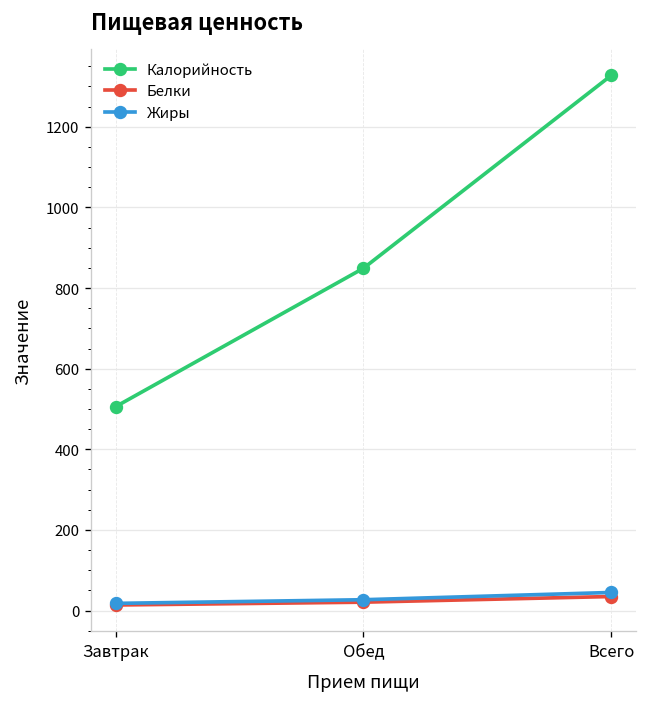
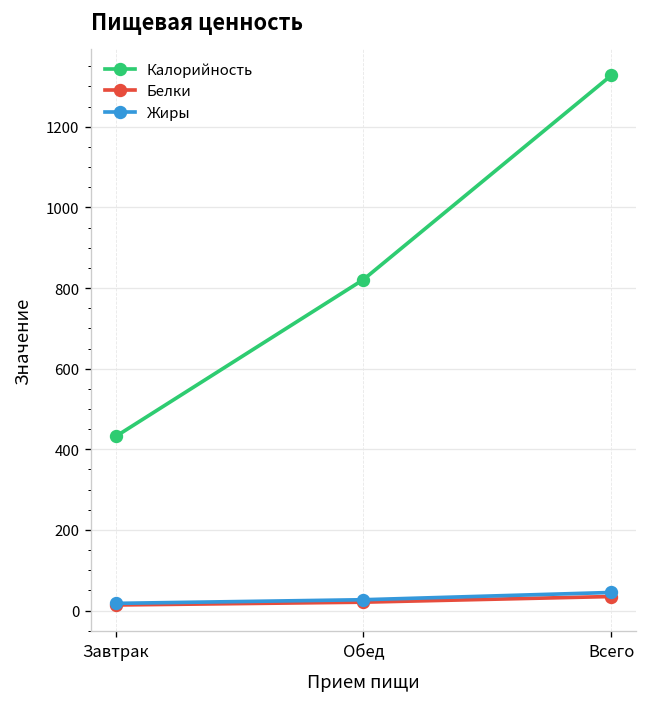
  {
    "Калорийность": {
-     "Завтрак": 510,
-     "Обед": 850,
+     "Завтрак": 430,
+     "Обед": 820,
      "Всего": 1330
    },
    "Белки": {
      "Всего": 40
    },
    "Жиры": {
      "Всего": 50
    }
  }
